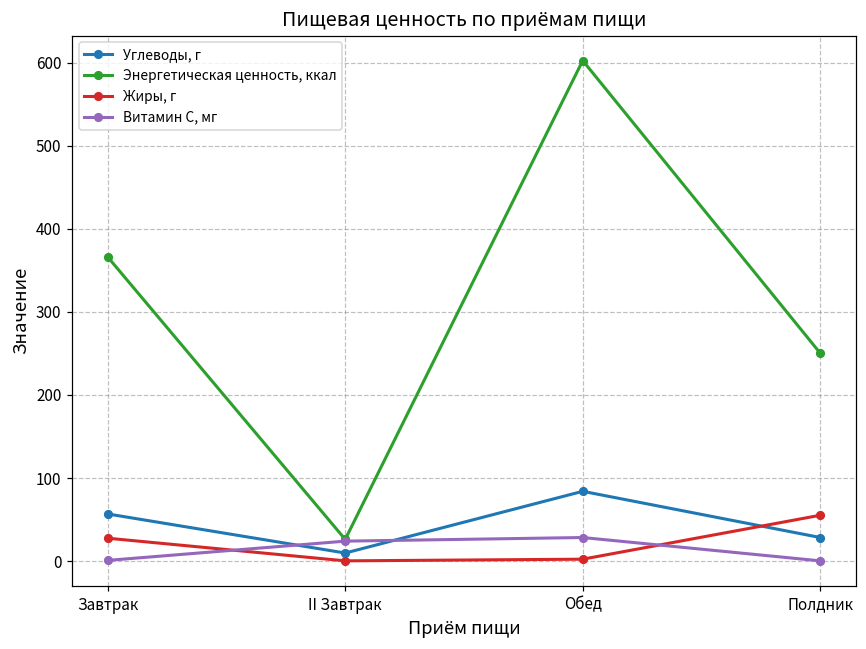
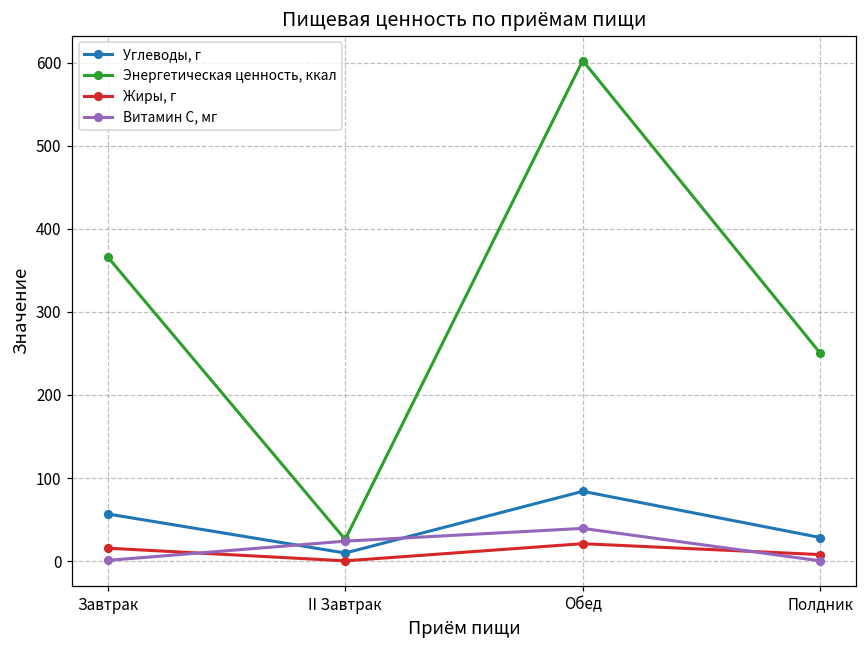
  {
    "Углеводы, г": {
      "Завтрак": 60,
      "II Завтрак": 10,
      "Обед": 80,
      "Полдник": 30
    },
    "Энергетическая ценность, ккал": {
      "Завтрак": 370,
      "Обед": 600,
      "Полдник": 250
    },
    "Жиры, г": {
-     "Завтрак": 30,
+     "Завтрак": 20,
      "II Завтрак": 0,
-     "Обед": 0,
-     "Полдник": 60
+     "Обед": 20,
+     "Полдник": 10
    },
    "Витамин С, мг": {
      "Завтрак": 0,
-     "Обед": 30,
+     "Обед": 40,
      "Полдник": 0
    }
  }
